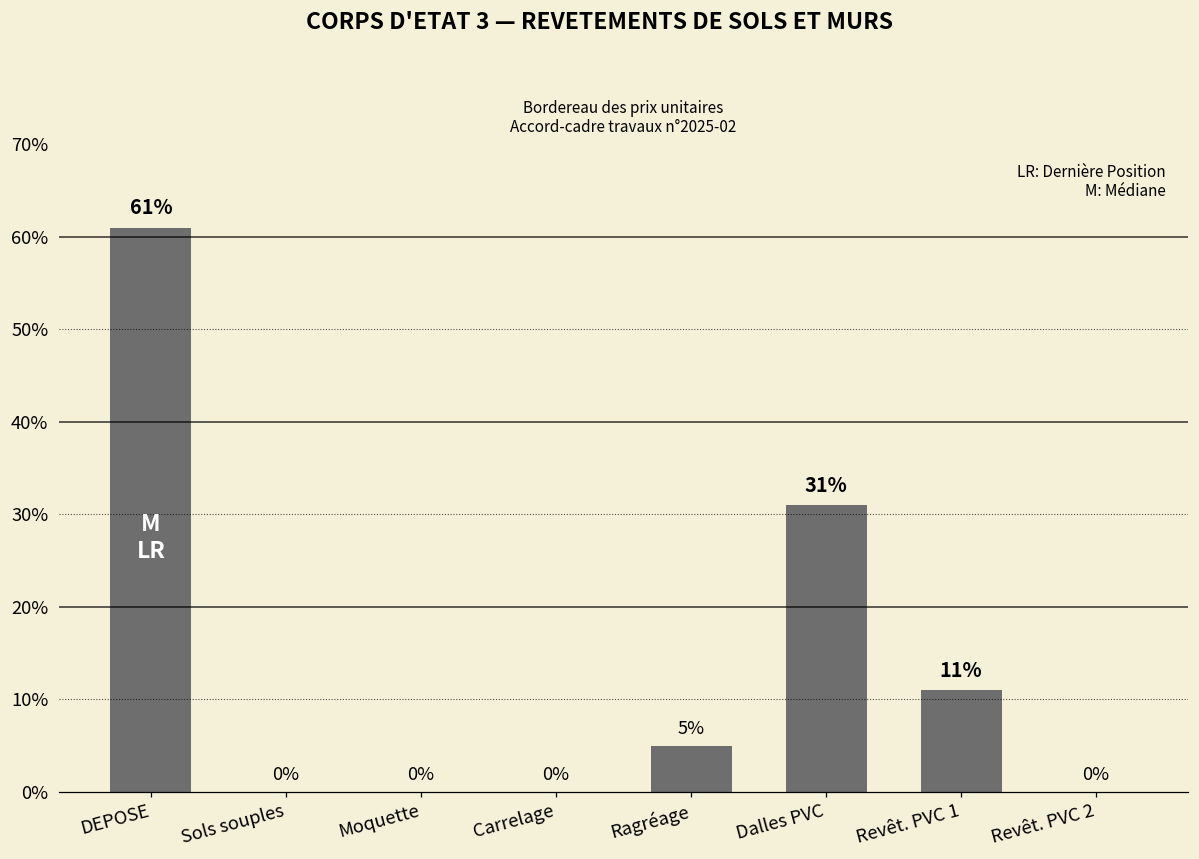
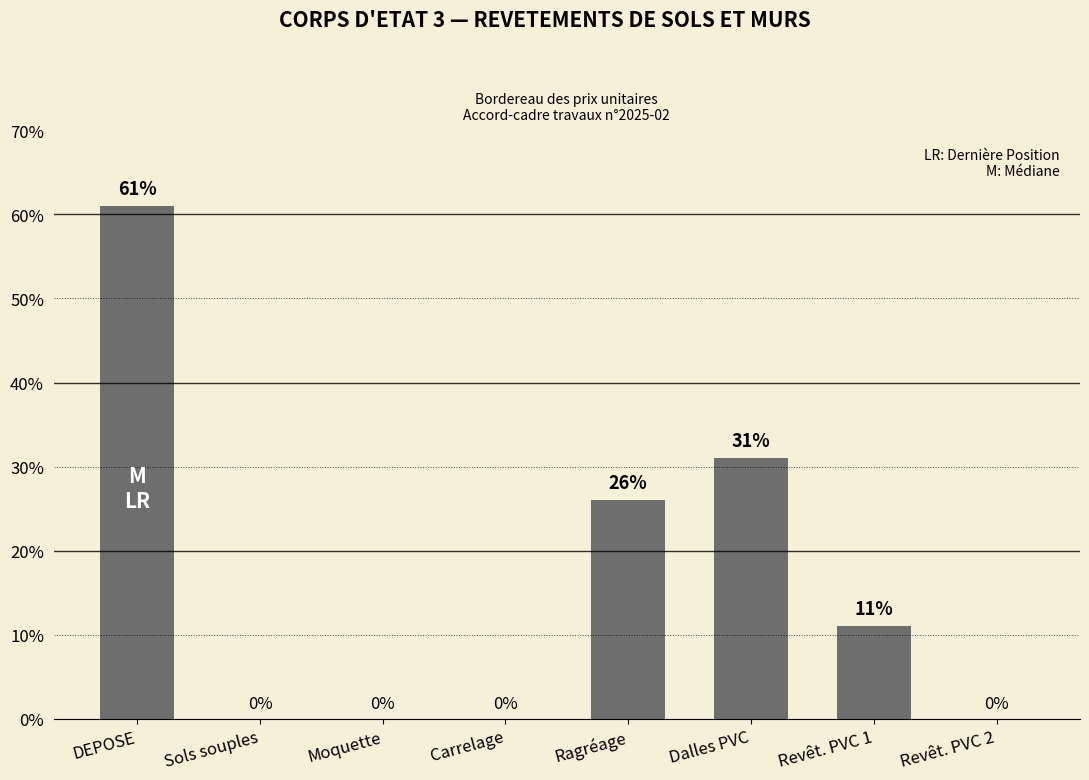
  {
    "DEPOSE": "61%",
    "Sols souples": "0%",
    "Moquette": "0%",
    "Carrelage": "0%",
-   "Ragréage": "5%",
+   "Ragréage": "26%",
    "Dalles PVC": "31%",
    "Revêt. PVC 1": "11%",
    "Revêt. PVC 2": "0%"
  }
